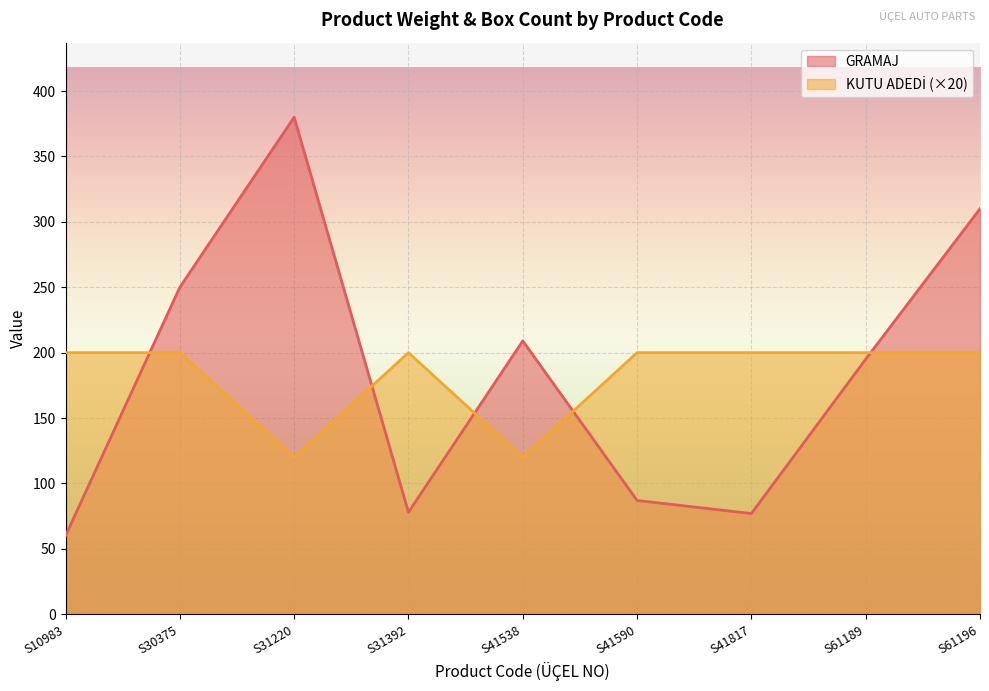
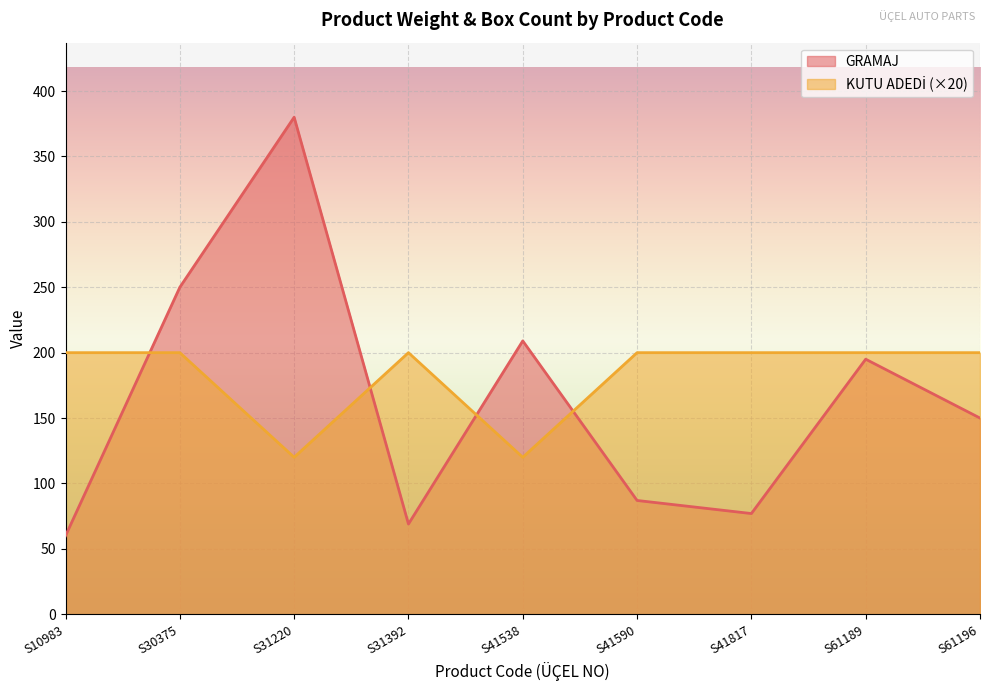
  {
    "GRAMAJ": {
      "S10983": 60,
      "S30375": 250,
      "S31220": 380,
-     "S31392": 78,
+     "S31392": 69,
      "S41538": 209,
      "S41590": 87,
      "S41817": 77,
      "S61189": 195,
-     "S61196": 310
+     "S61196": 150
    },
    "KUTU ADEDİ (×20)": {
      "S10983": 200,
      "S30375": 200,
      "S31220": 120,
      "S31392": 200,
      "S41538": 120,
      "S41590": 200,
      "S41817": 200,
      "S61189": 200,
      "S61196": 200
    }
  }
